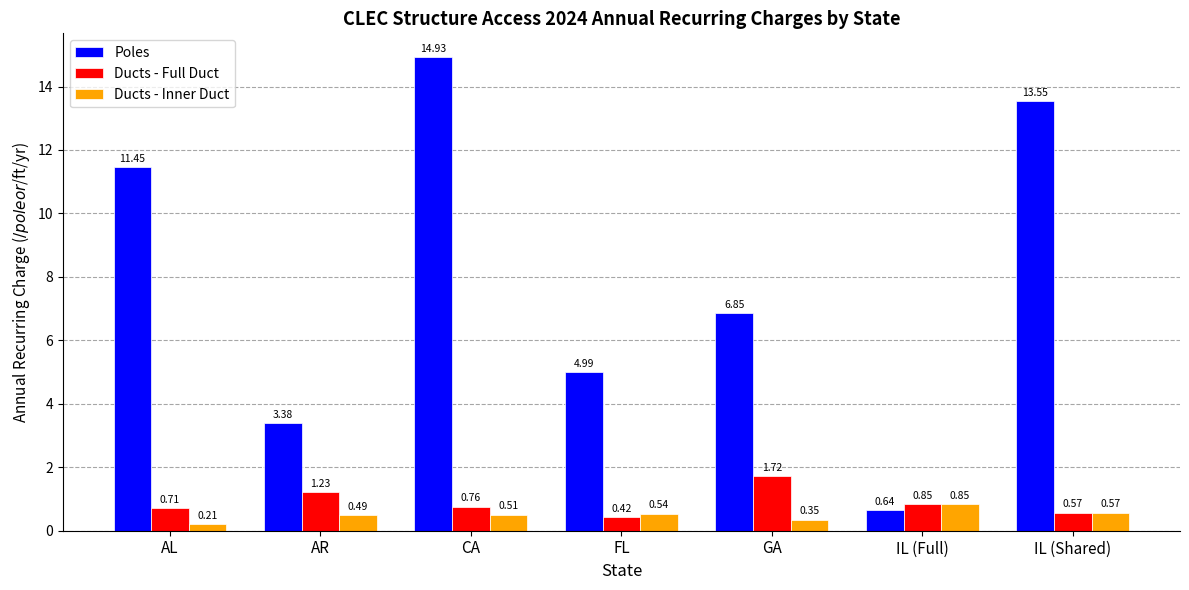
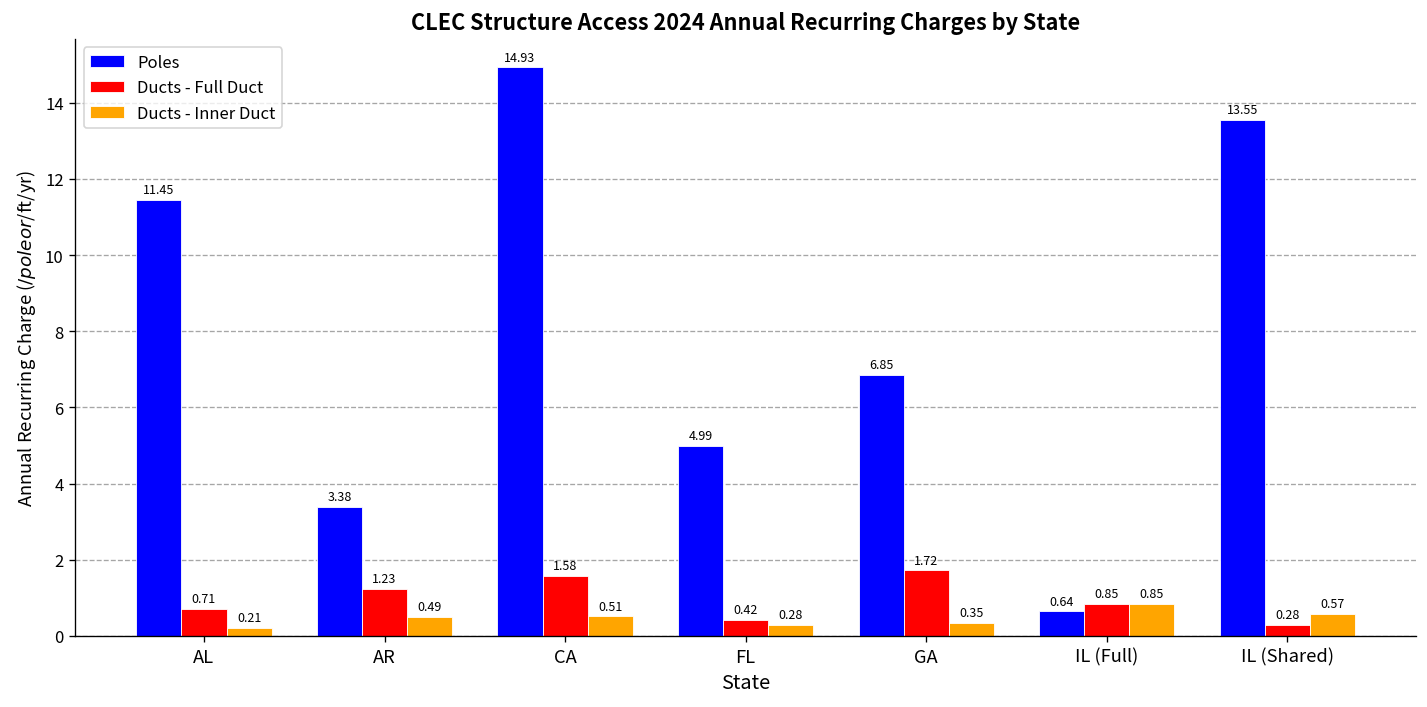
  {
    "Poles": {
      "AL": 11.45,
      "AR": 3.38,
      "CA": 14.93,
      "FL": 4.99,
      "GA": 6.85,
      "IL (Full)": 0.64,
      "IL (Shared)": 13.55
    },
    "Ducts - Full Duct": {
      "AL": 0.71,
      "AR": 1.23,
-     "CA": 0.76,
+     "CA": 1.58,
      "FL": 0.42,
      "GA": 1.72,
      "IL (Full)": 0.85,
-     "IL (Shared)": 0.57
+     "IL (Shared)": 0.28
    },
    "Ducts - Inner Duct": {
      "AL": 0.21,
      "AR": 0.49,
      "CA": 0.51,
-     "FL": 0.54,
+     "FL": 0.28,
      "GA": 0.35,
      "IL (Full)": 0.85,
      "IL (Shared)": 0.57
    }
  }
